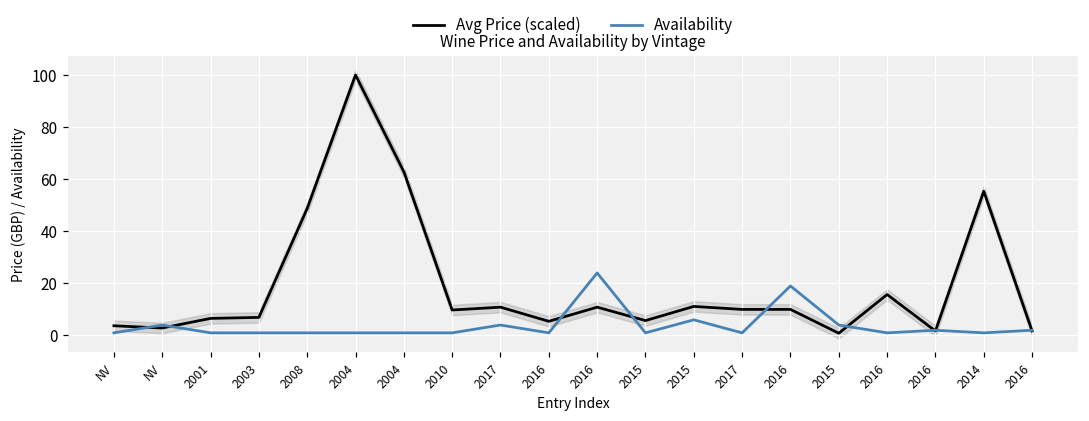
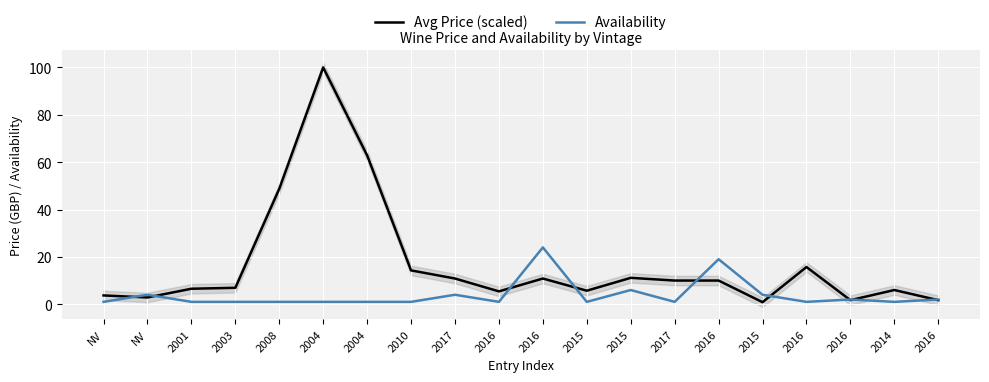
  {
    "Avg Price (scaled)": {
      "2001": 7,
      "2003": 7,
      "2008": 49,
-     "2010": 10,
-     "2014": 55
+     "2010": 14,
+     "2014": 6
    },
    "Availability": {
      "2001": 1,
      "2003": 1,
      "2008": 1,
      "2010": 1,
      "2014": 1
    }
  }
